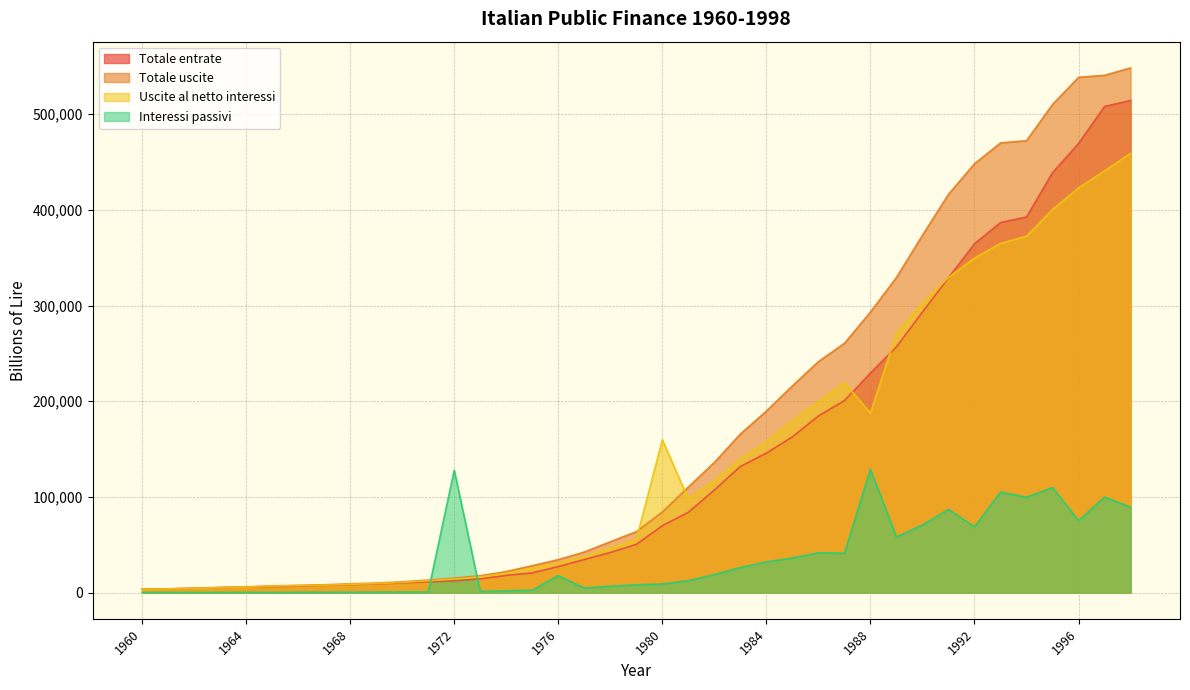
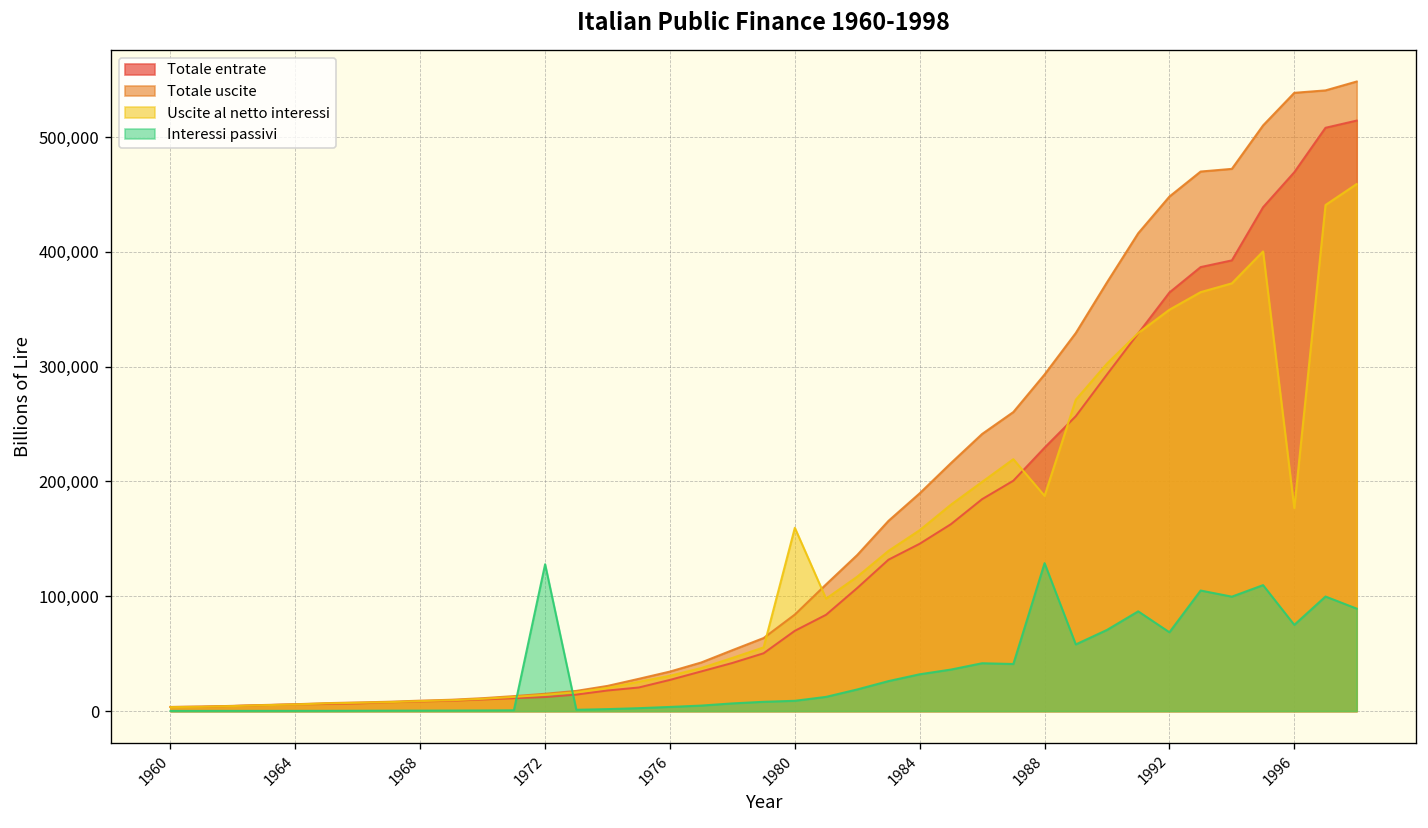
  {
    "Uscite al netto interessi": {
      "1976": "30,000",
      "1980": "160,000",
      "1984": "160,000",
      "1988": "190,000",
      "1992": "350,000",
-     "1996": "420,000"
+     "1996": "180,000"
    },
    "Interessi passivi": {
      "1960": "0",
      "1964": "0",
      "1968": "0",
      "1972": "130,000",
-     "1976": "20,000",
+     "1976": "0",
      "1980": "10,000",
      "1984": "30,000",
      "1988": "130,000",
      "1992": "70,000",
      "1996": "80,000"
    }
  }
